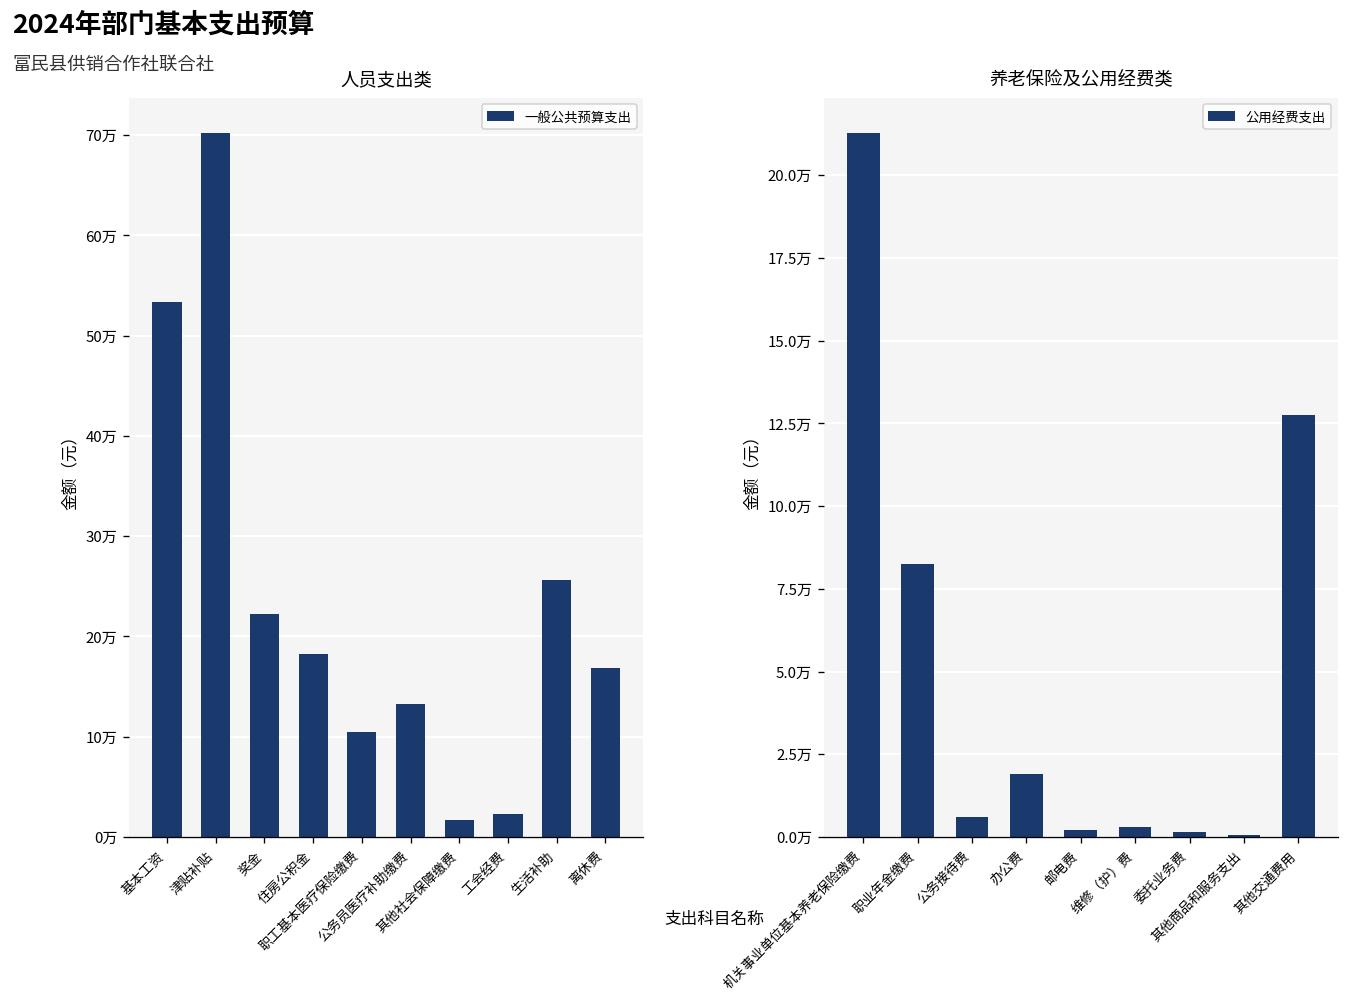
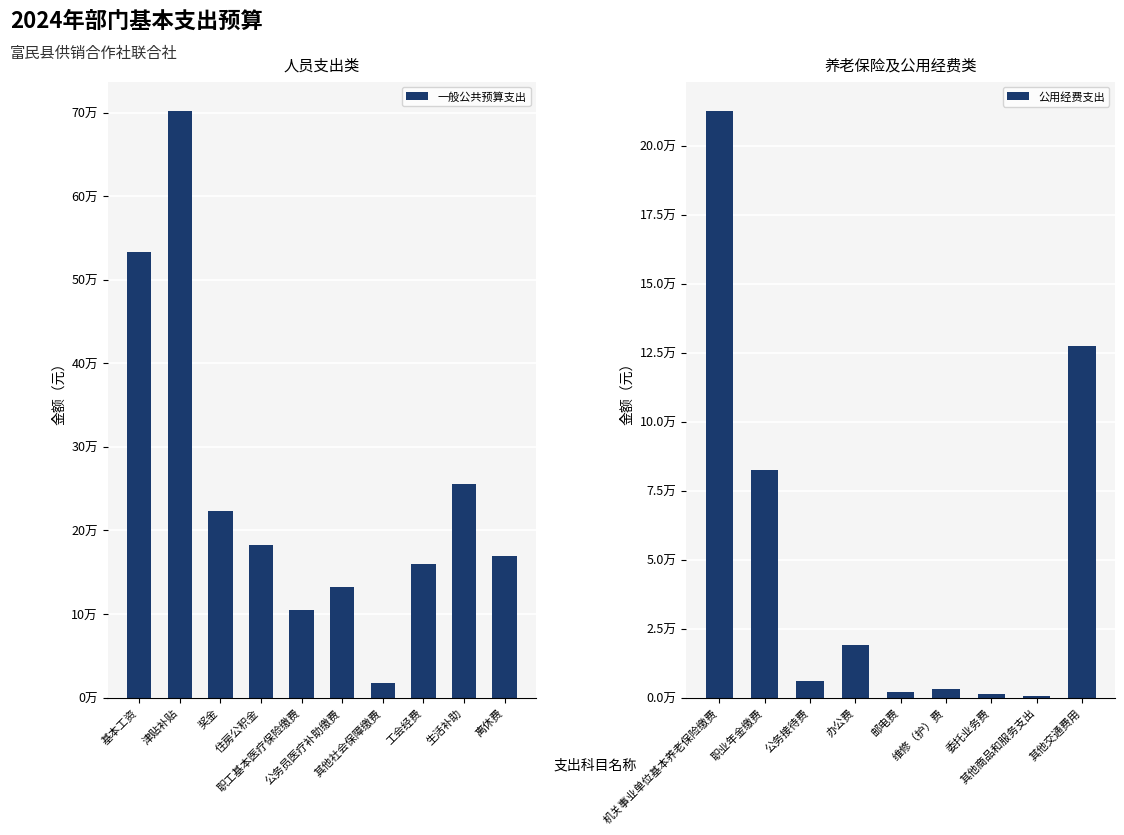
  {
    "人员支出类": {
      "基本工资": "53万",
      "津贴补贴": "70万",
      "奖金": "22万",
      "住房公积金": "18万",
      "职工基本医疗保险缴费": "11万",
      "公务员医疗补助缴费": "13万",
      "其他社会保障缴费": "2万",
-     "工会经费": "2万",
+     "工会经费": "16万",
      "生活补助": "26万",
      "离休费": "17万"
    },
    "养老保险及公用经费类": {
      "机关事业单位基本养老保险缴费": "21.3万",
      "职业年金缴费": "8.2万",
      "公务接待费": "0.6万",
      "办公费": "1.9万",
      "邮电费": "0.2万",
      "维修（护）费": "0.3万",
      "委托业务费": "0.1万",
      "其他交通费用": "12.7万"
    }
  }
